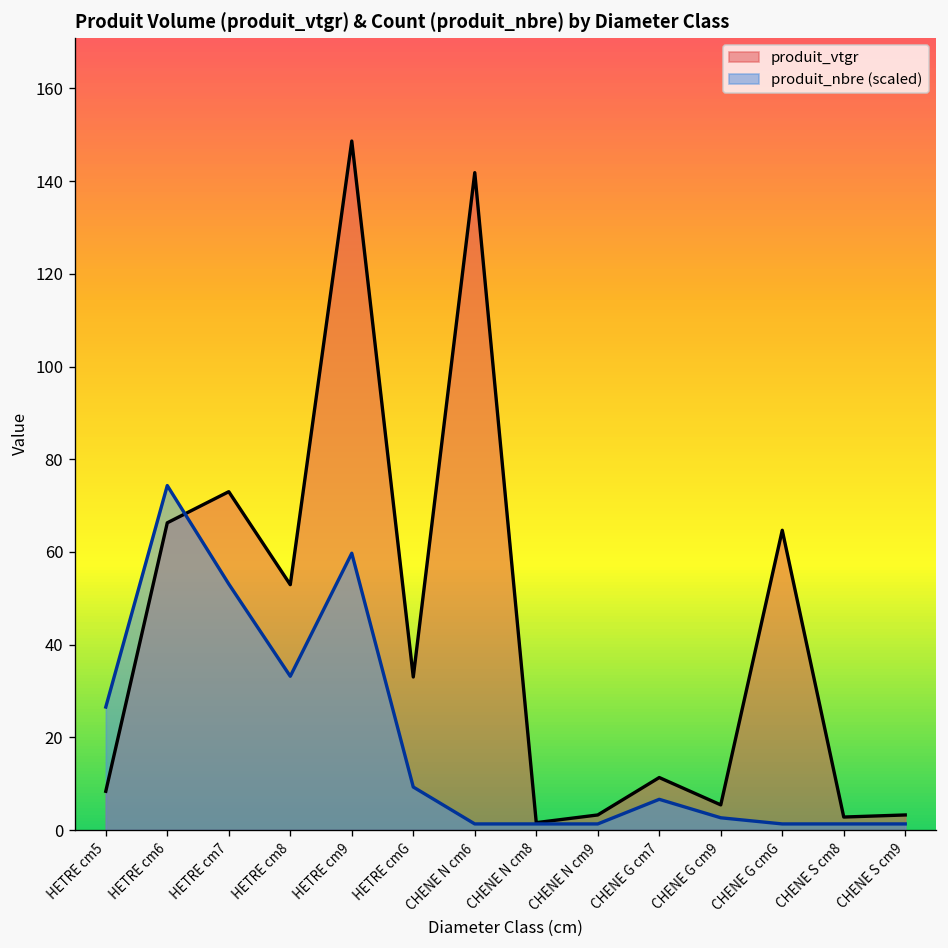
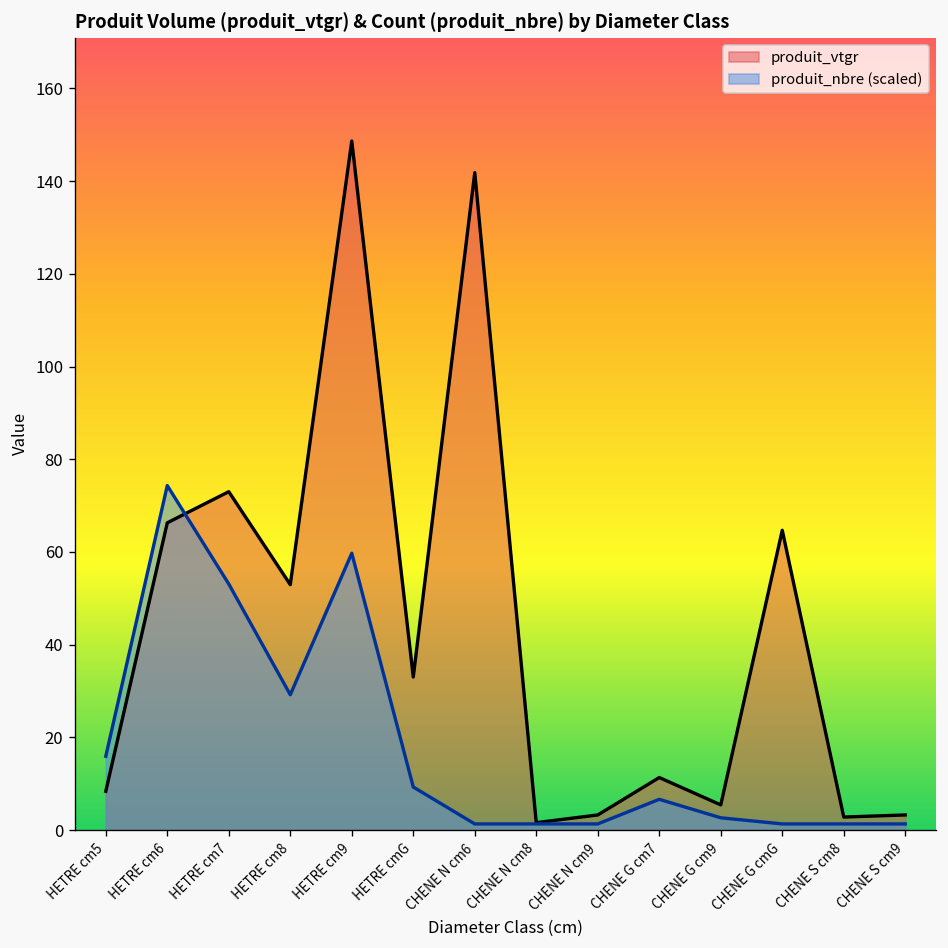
  {
    "produit_vtgr": {
      "HETRE cm5": 8,
      "HETRE cm6": 66,
      "HETRE cm7": 73,
      "HETRE cm8": 53,
      "HETRE cm9": 149,
      "HETRE cmG": 33,
      "CHENE N cm6": 142,
      "CHENE N cm9": 3,
      "CHENE G cm7": 11,
      "CHENE G cm9": 5,
      "CHENE G cmG": 65,
      "CHENE S cm8": 3,
      "CHENE S cm9": 3
    },
    "produit_nbre (scaled)": {
-     "HETRE cm5": 27,
+     "HETRE cm5": 16,
      "HETRE cm6": 74,
      "HETRE cm7": 53,
-     "HETRE cm8": 33,
+     "HETRE cm8": 29,
      "HETRE cm9": 60,
      "HETRE cmG": 9,
      "CHENE N cm6": 1,
      "CHENE N cm9": 1,
      "CHENE G cm7": 7,
      "CHENE G cm9": 3,
      "CHENE G cmG": 1,
      "CHENE S cm8": 1,
      "CHENE S cm9": 1
    }
  }
